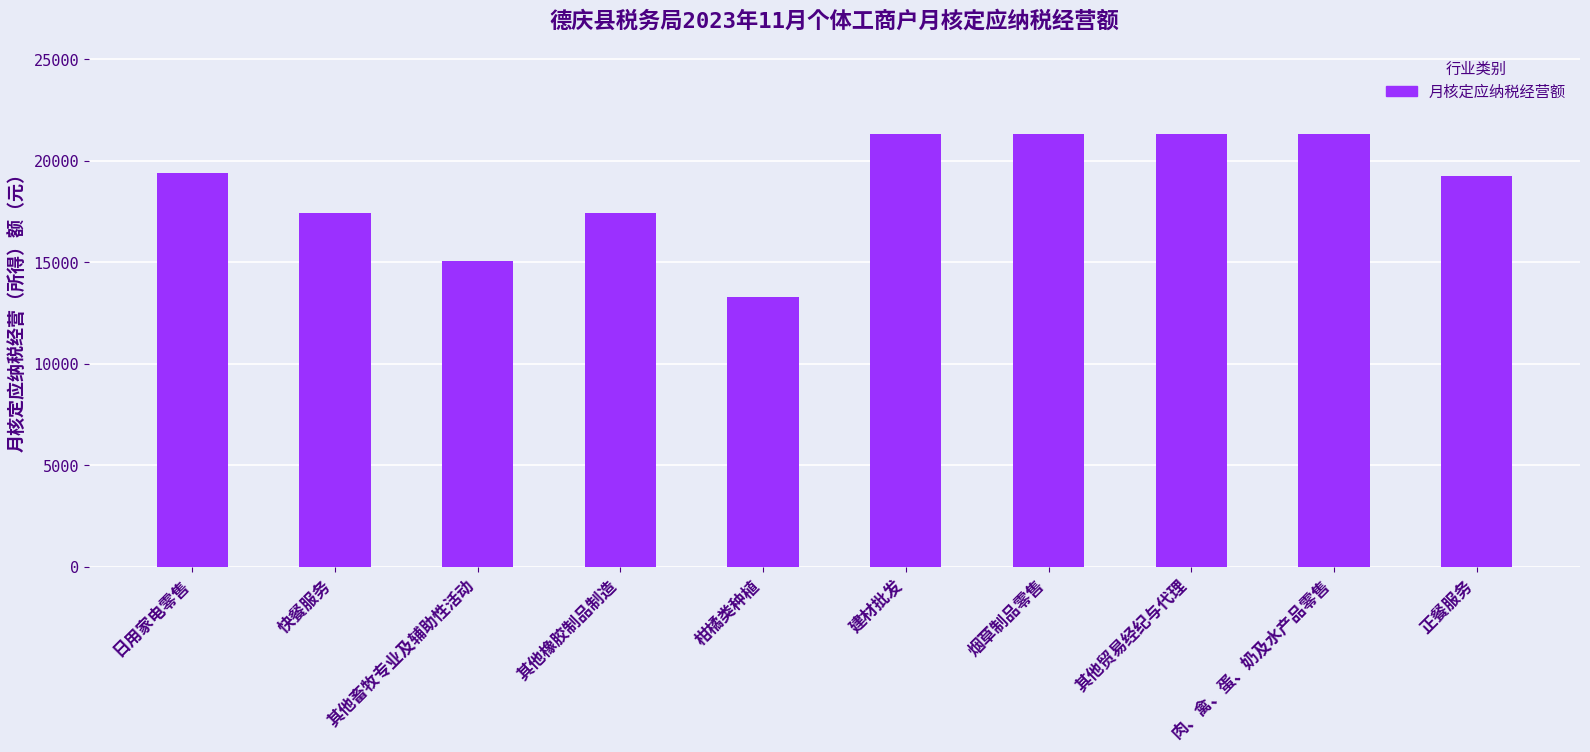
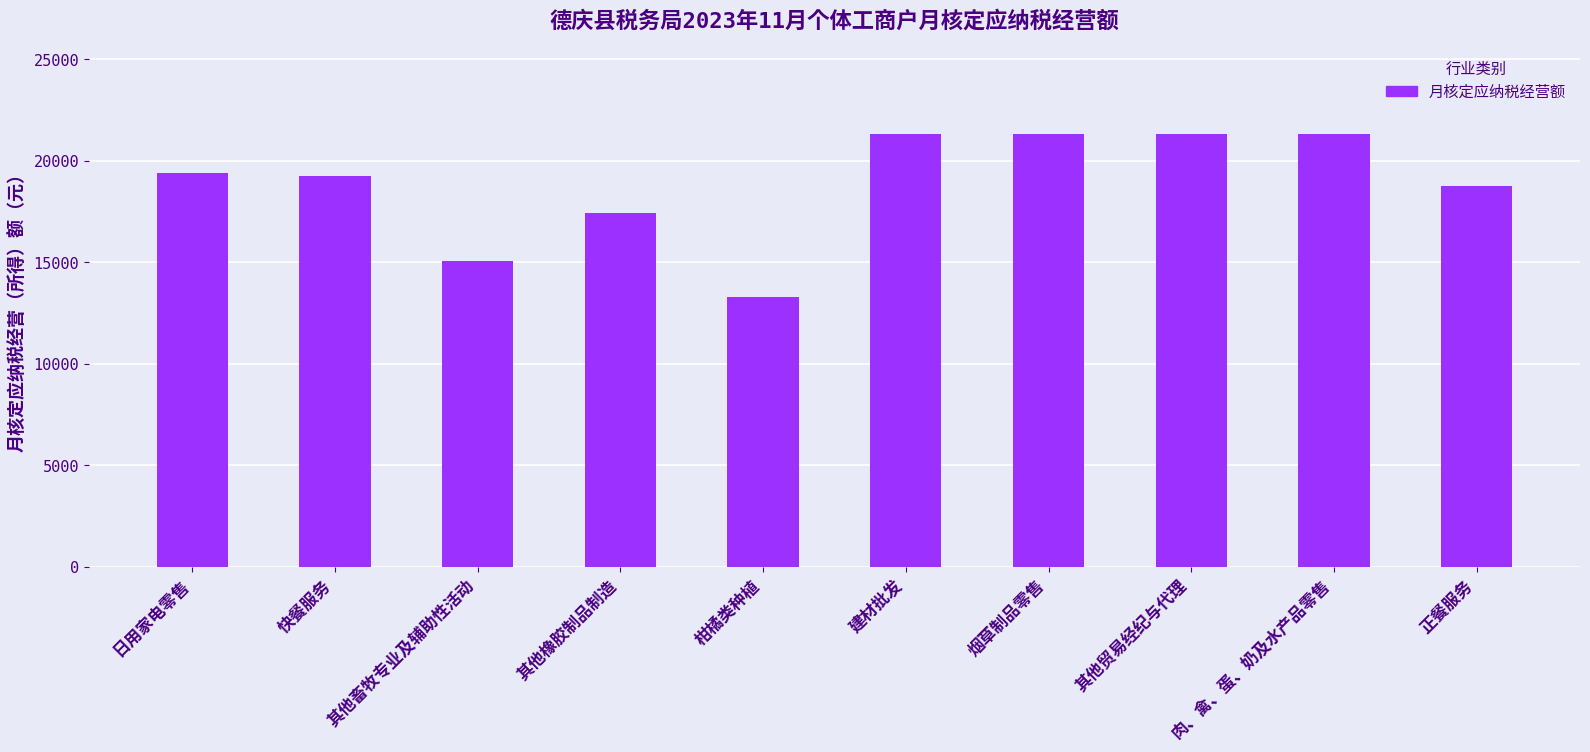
  {
    "日用家电零售": 19400,
-   "快餐服务": 17400,
+   "快餐服务": 19200,
    "其他畜牧专业及辅助性活动": 15000,
    "其他橡胶制品制造": 17400,
    "柑橘类种植": 13300,
    "建材批发": 21300,
    "烟草制品零售": 21300,
    "其他贸易经纪与代理": 21300,
    "肉、禽、蛋、奶及水产品零售": 21300,
-   "正餐服务": 19200
+   "正餐服务": 18700
  }
